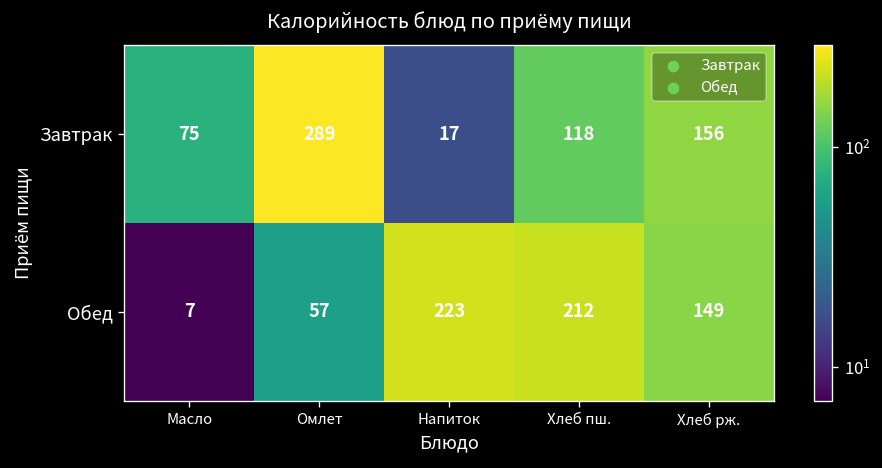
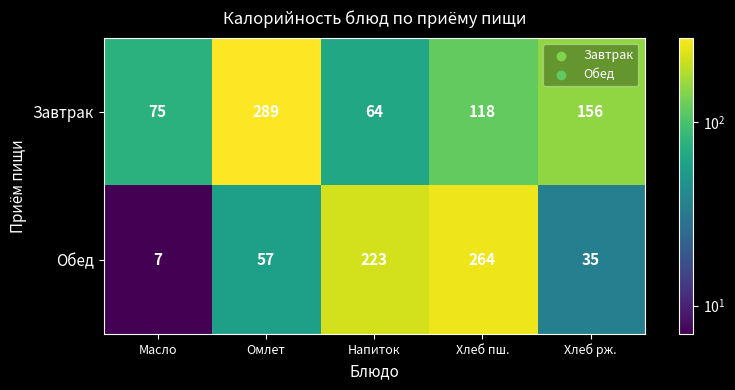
  {
    "Завтрак": {
      "Масло": 75,
      "Омлет": 289,
-     "Напиток": 17,
+     "Напиток": 64,
      "Хлеб пш.": 118,
      "Хлеб рж.": 156
    },
    "Обед": {
      "Масло": 7,
      "Омлет": 57,
      "Напиток": 223,
-     "Хлеб пш.": 212,
-     "Хлеб рж.": 149
+     "Хлеб пш.": 264,
+     "Хлеб рж.": 35
    }
  }
